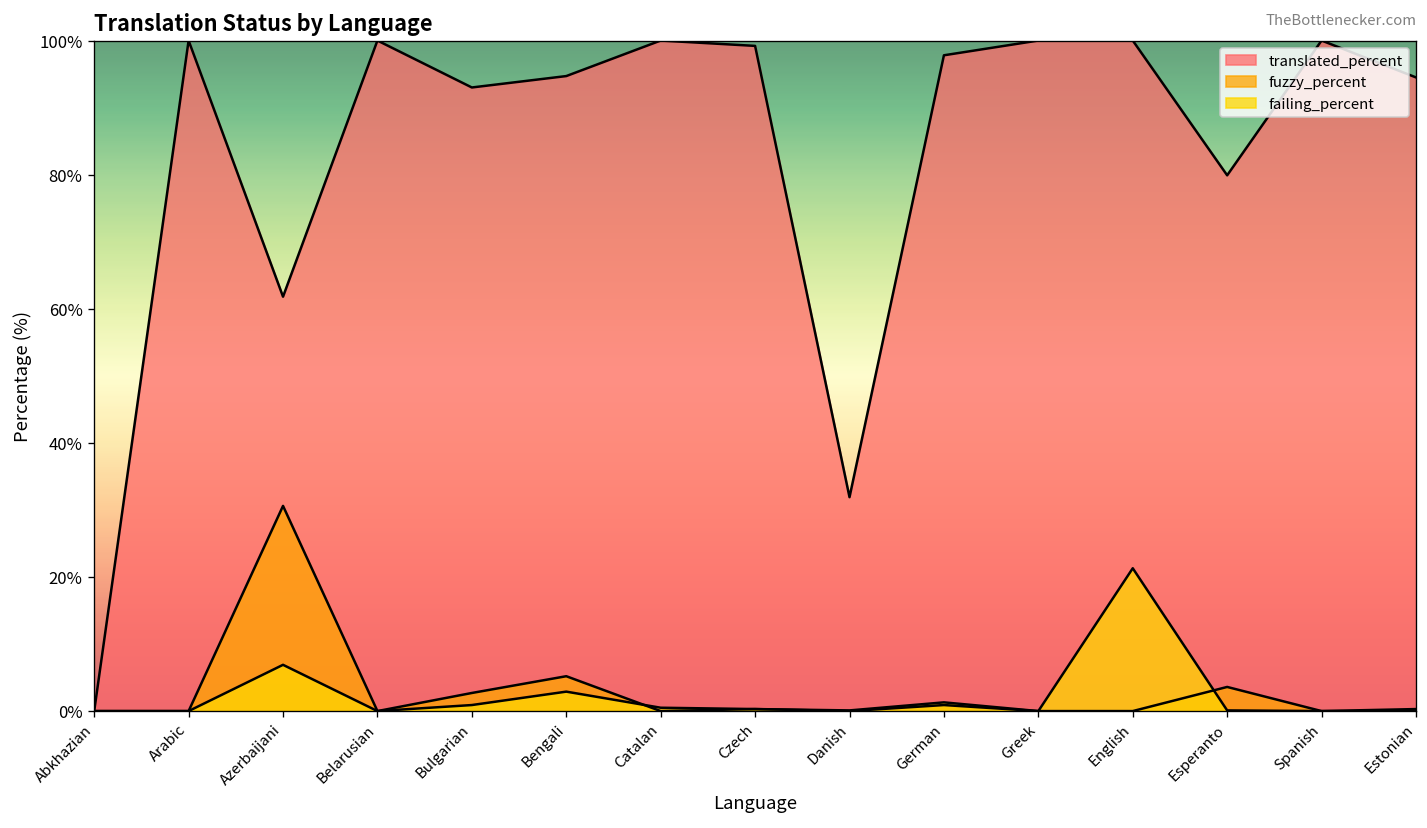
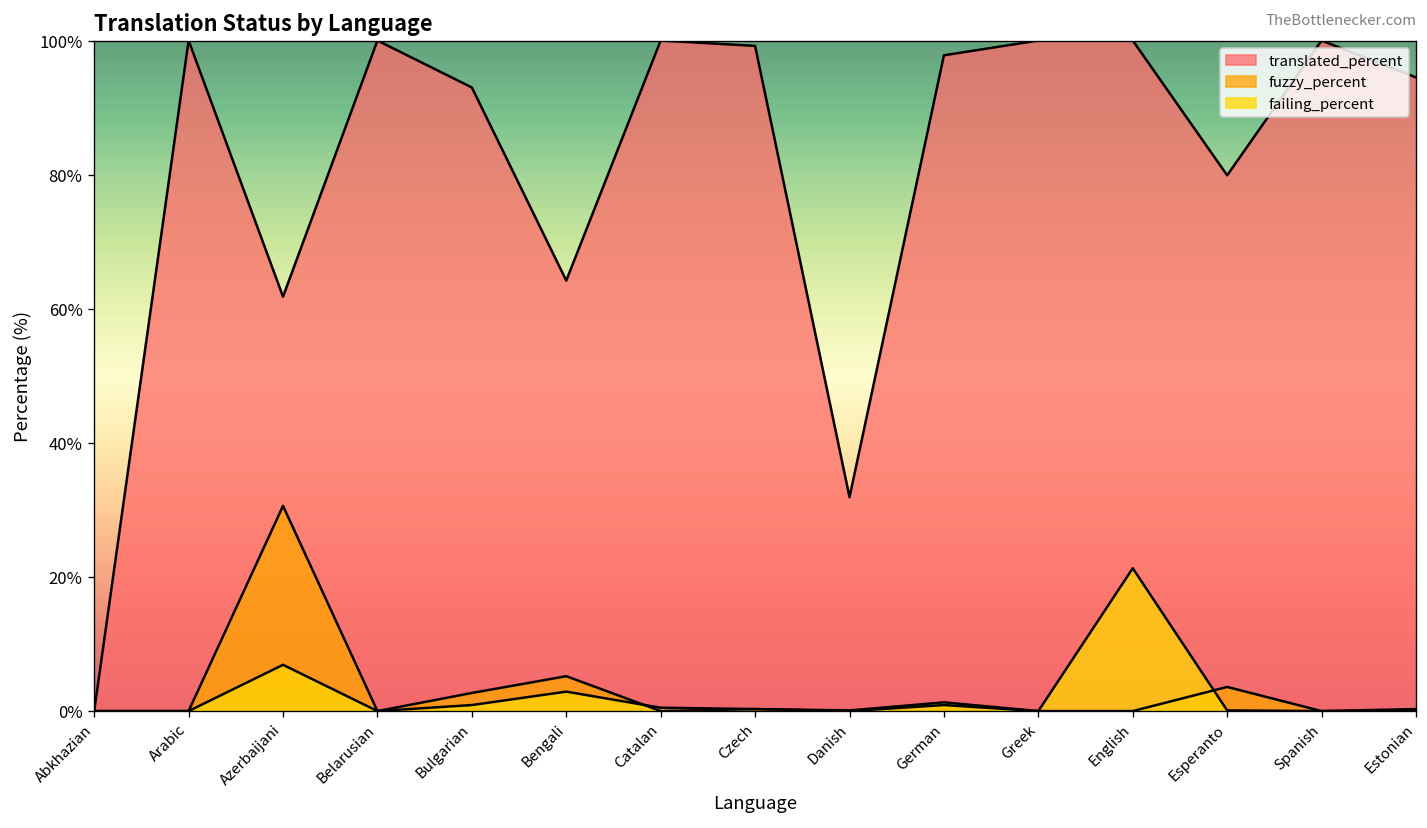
  {
    "translated_percent": {
      "Arabic": "100%",
      "Azerbaijani": "62%",
      "Belarusian": "100%",
      "Bulgarian": "93%",
-     "Bengali": "95%",
+     "Bengali": "64%",
      "Catalan": "100%",
      "Czech": "99%",
      "Danish": "32%",
      "German": "98%",
      "Greek": "100%",
      "English": "100%",
      "Esperanto": "80%",
      "Spanish": "100%",
      "Estonian": "95%"
    }
  }
